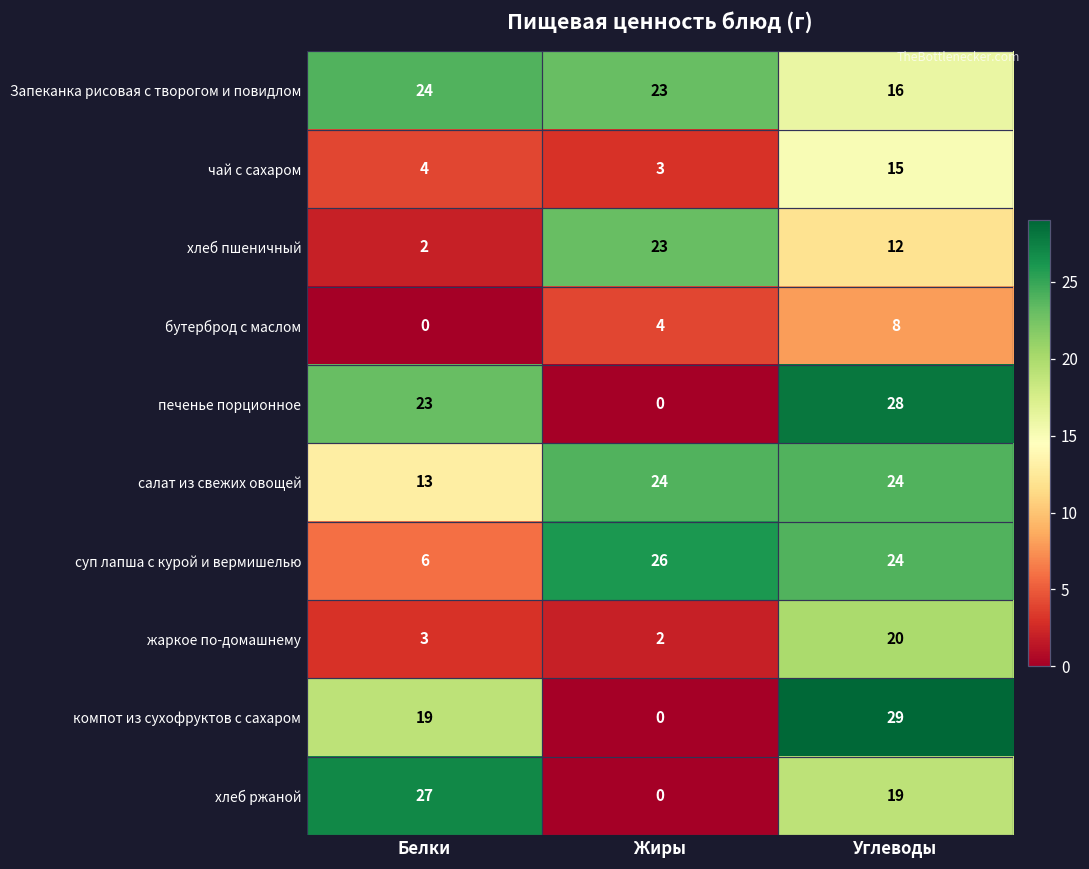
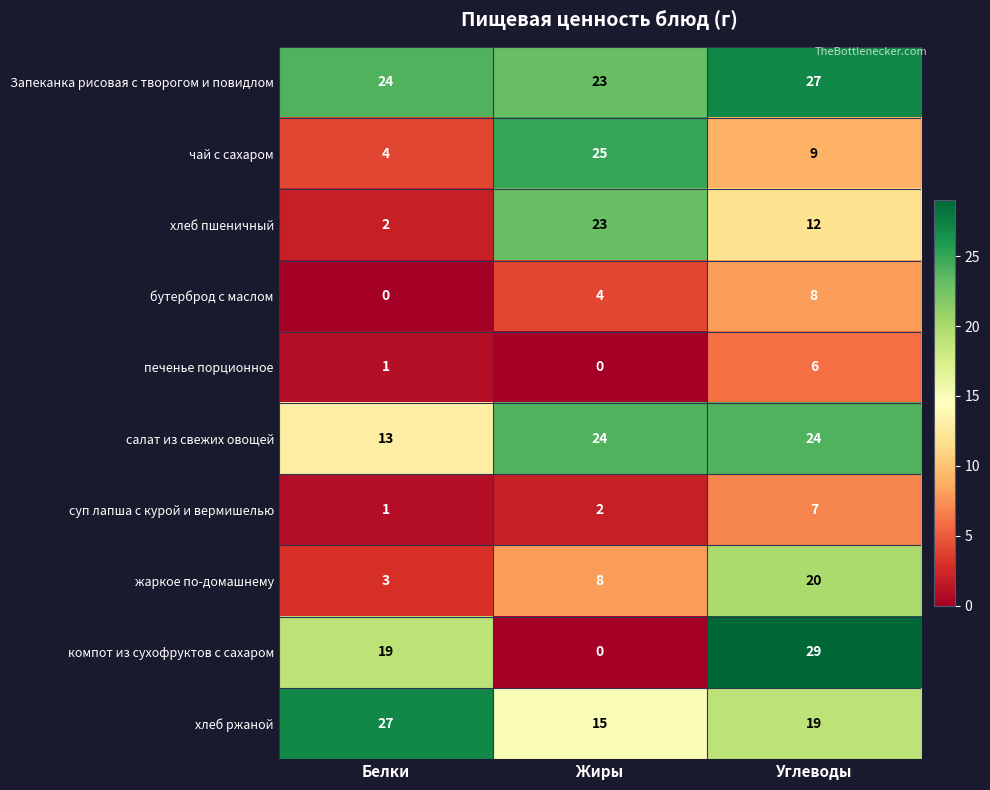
  {
    "Запеканка рисовая с творогом и повидлом": {
      "Белки": 24,
      "Жиры": 23,
-     "Углеводы": 16
+     "Углеводы": 27
    },
    "чай с сахаром": {
      "Белки": 4,
-     "Жиры": 3,
-     "Углеводы": 15
+     "Жиры": 25,
+     "Углеводы": 9
    },
    "хлеб пшеничный": {
      "Белки": 2,
      "Жиры": 23,
      "Углеводы": 12
    },
    "бутерброд с маслом": {
      "Белки": 0,
      "Жиры": 4,
      "Углеводы": 8
    },
    "печенье порционное": {
-     "Белки": 23,
+     "Белки": 1,
      "Жиры": 0,
-     "Углеводы": 28
+     "Углеводы": 6
    },
    "салат из свежих овощей": {
      "Белки": 13,
      "Жиры": 24,
      "Углеводы": 24
    },
    "суп лапша с курой и вермишелью": {
-     "Белки": 6,
-     "Жиры": 26,
-     "Углеводы": 24
+     "Белки": 1,
+     "Жиры": 2,
+     "Углеводы": 7
    },
    "жаркое по-домашнему": {
      "Белки": 3,
-     "Жиры": 2,
+     "Жиры": 8,
      "Углеводы": 20
    },
    "компот из сухофруктов с сахаром": {
      "Белки": 19,
      "Жиры": 0,
      "Углеводы": 29
    },
    "хлеб ржаной": {
      "Белки": 27,
-     "Жиры": 0,
+     "Жиры": 15,
      "Углеводы": 19
    }
  }
